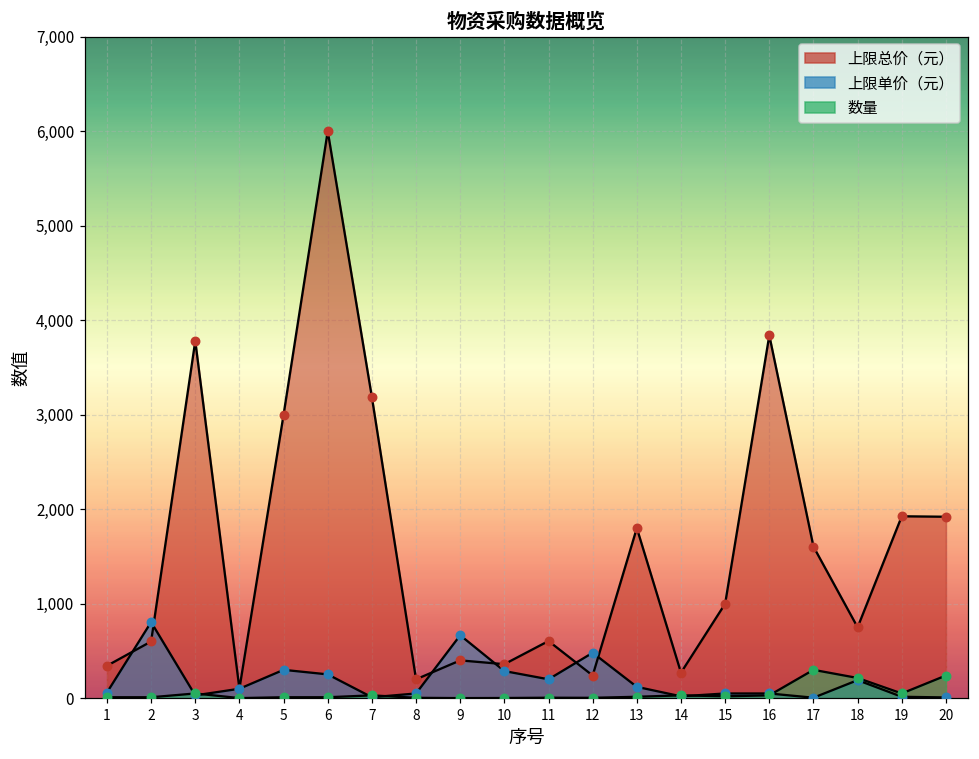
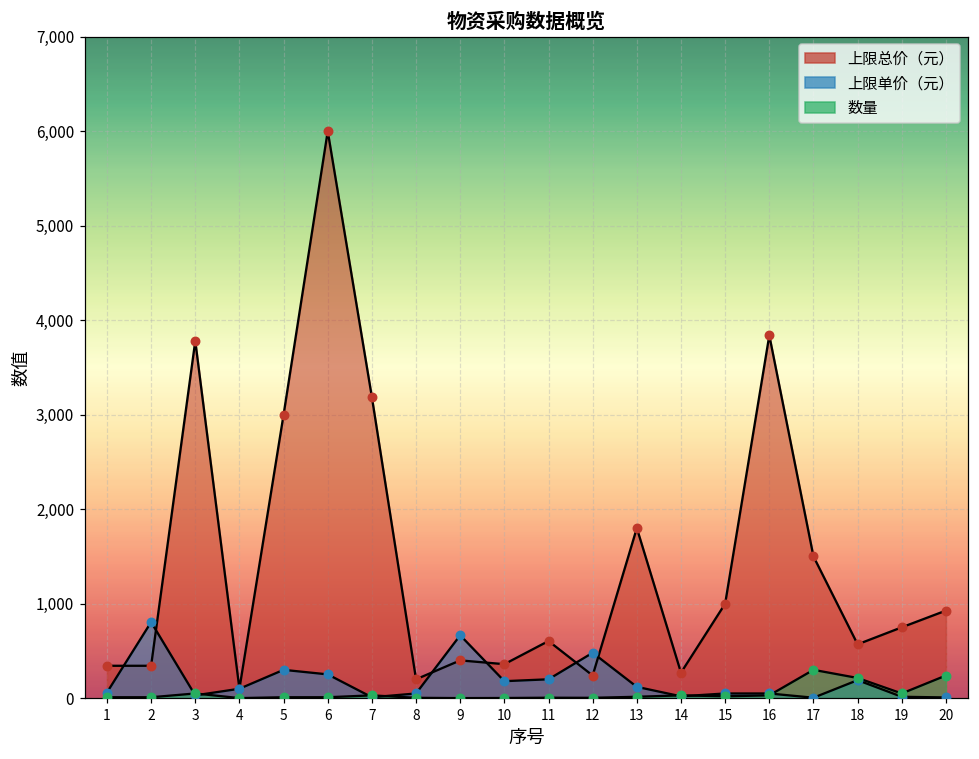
  {
    "上限总价（元）": {
      "1": "300",
-     "2": "600",
+     "2": "300",
      "3": "3,800",
      "5": "3,000",
      "6": "6,000",
      "7": "3,200",
      "8": "200",
      "9": "400",
      "10": "400",
      "11": "600",
      "12": "200",
      "13": "1,800",
      "14": "300",
      "15": "1,000",
      "16": "3,800",
-     "17": "1,600",
-     "18": "800",
-     "19": "1,900",
-     "20": "1,900"
+     "17": "1,500",
+     "18": "600",
+     "19": "800",
+     "20": "900"
    },
    "上限单价（元）": {
      "1": "100",
      "2": "800",
      "5": "300",
      "6": "300",
      "8": "100",
      "9": "700",
-     "10": "300",
+     "10": "200",
      "11": "200",
      "12": "500",
      "13": "100",
      "15": "100",
      "17": "0",
      "19": "0",
      "20": "0"
    },
    "数量": {
      "1": "0",
      "2": "0",
      "4": "0",
      "5": "0",
      "6": "0",
      "8": "0",
      "9": "0",
      "10": "0",
      "11": "0",
      "12": "0",
      "13": "0",
      "15": "0",
      "17": "300",
      "19": "100",
      "20": "200"
    }
  }
